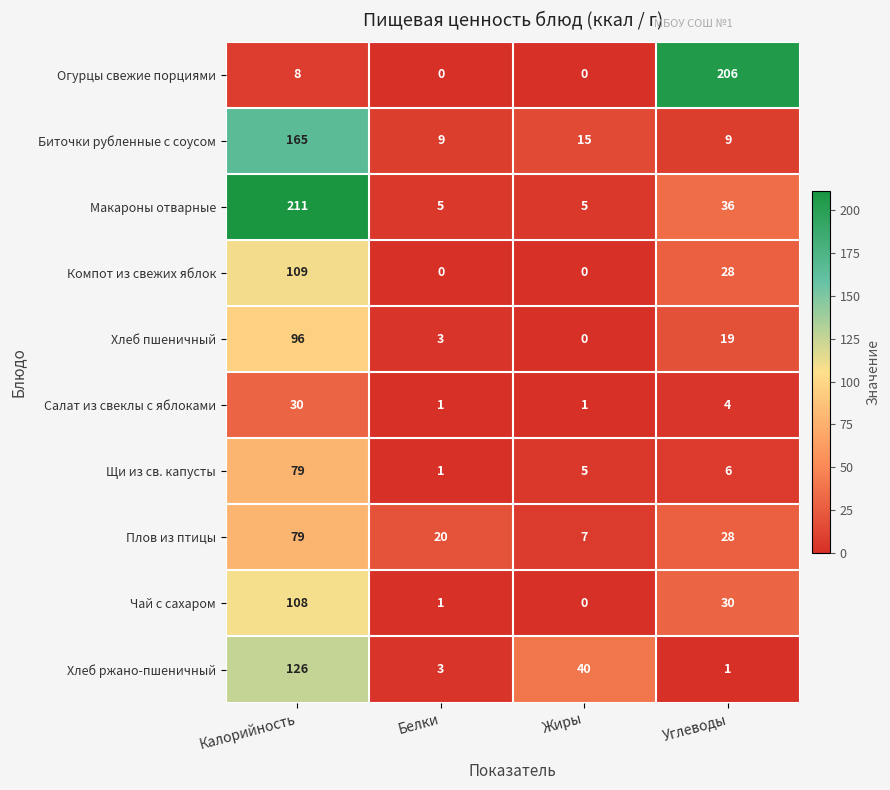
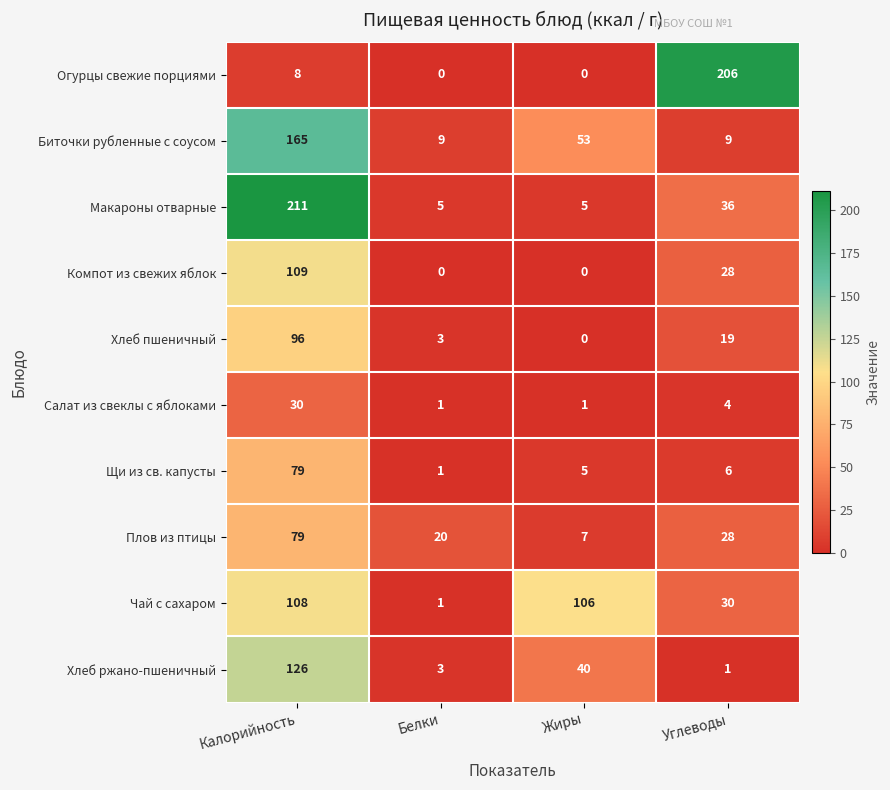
  {
    "Огурцы свежие порциями": {
      "Калорийность": 8,
      "Белки": 0,
      "Жиры": 0,
      "Углеводы": 206
    },
    "Биточки рубленные с соусом": {
      "Калорийность": 165,
      "Белки": 9,
-     "Жиры": 15,
+     "Жиры": 53,
      "Углеводы": 9
    },
    "Макароны отварные": {
      "Калорийность": 211,
      "Белки": 5,
      "Жиры": 5,
      "Углеводы": 36
    },
    "Компот из свежих яблок": {
      "Калорийность": 109,
      "Белки": 0,
      "Жиры": 0,
      "Углеводы": 28
    },
    "Хлеб пшеничный": {
      "Калорийность": 96,
      "Белки": 3,
      "Жиры": 0,
      "Углеводы": 19
    },
    "Салат из свеклы с яблоками": {
      "Калорийность": 30,
      "Белки": 1,
      "Жиры": 1,
      "Углеводы": 4
    },
    "Щи из св. капусты": {
      "Калорийность": 79,
      "Белки": 1,
      "Жиры": 5,
      "Углеводы": 6
    },
    "Плов из птицы": {
      "Калорийность": 79,
      "Белки": 20,
      "Жиры": 7,
      "Углеводы": 28
    },
    "Чай с сахаром": {
      "Калорийность": 108,
      "Белки": 1,
-     "Жиры": 0,
+     "Жиры": 106,
      "Углеводы": 30
    },
    "Хлеб ржано-пшеничный": {
      "Калорийность": 126,
      "Белки": 3,
      "Жиры": 40,
      "Углеводы": 1
    }
  }
